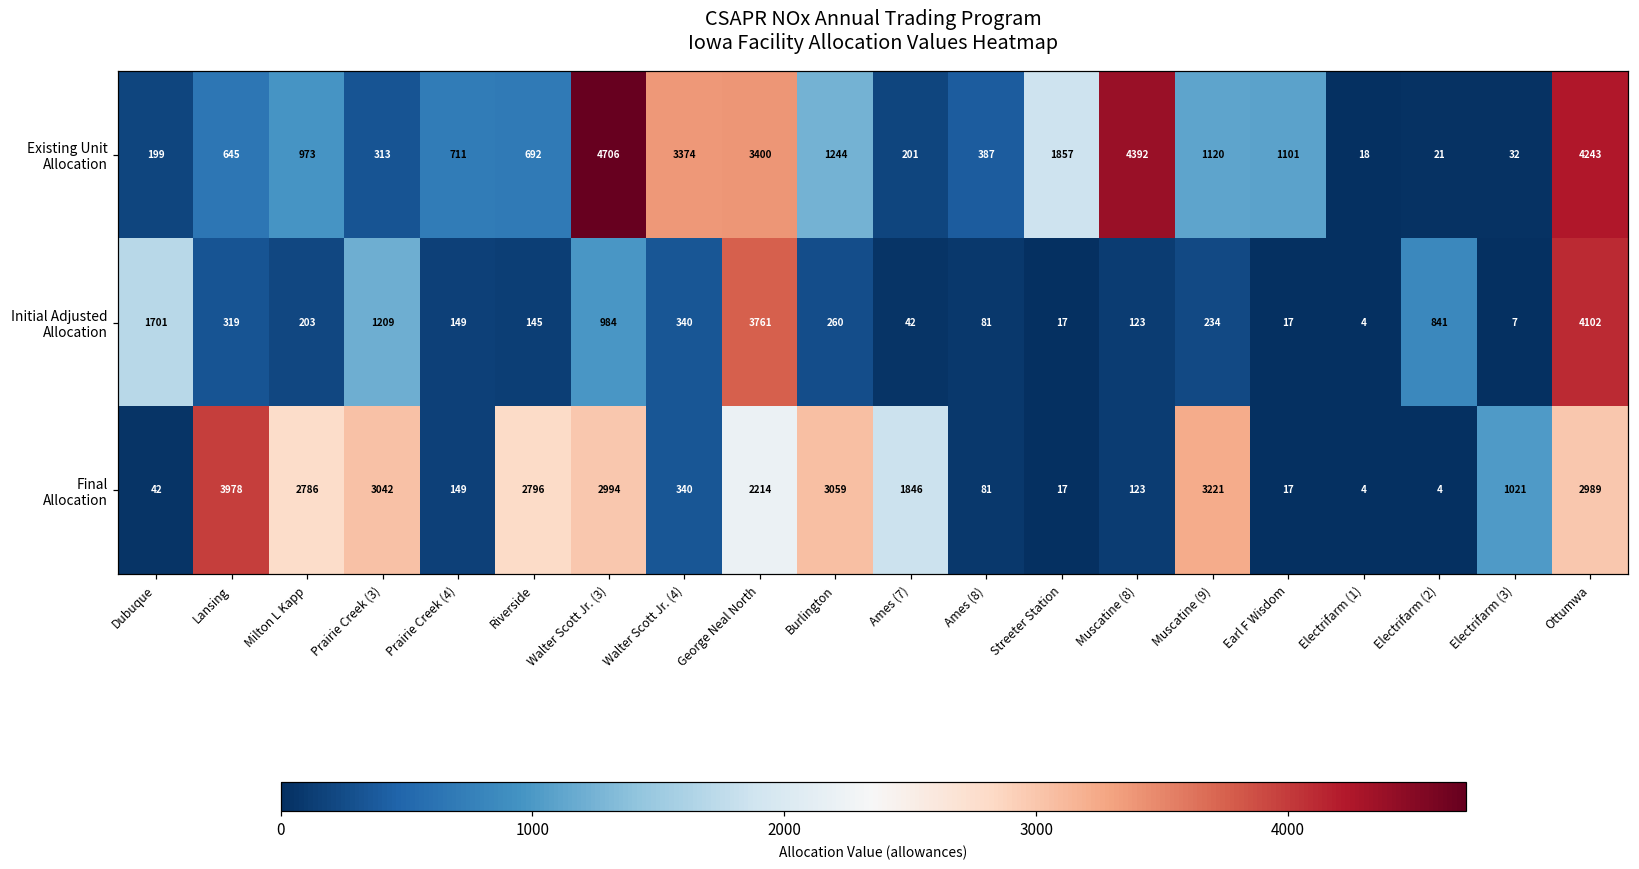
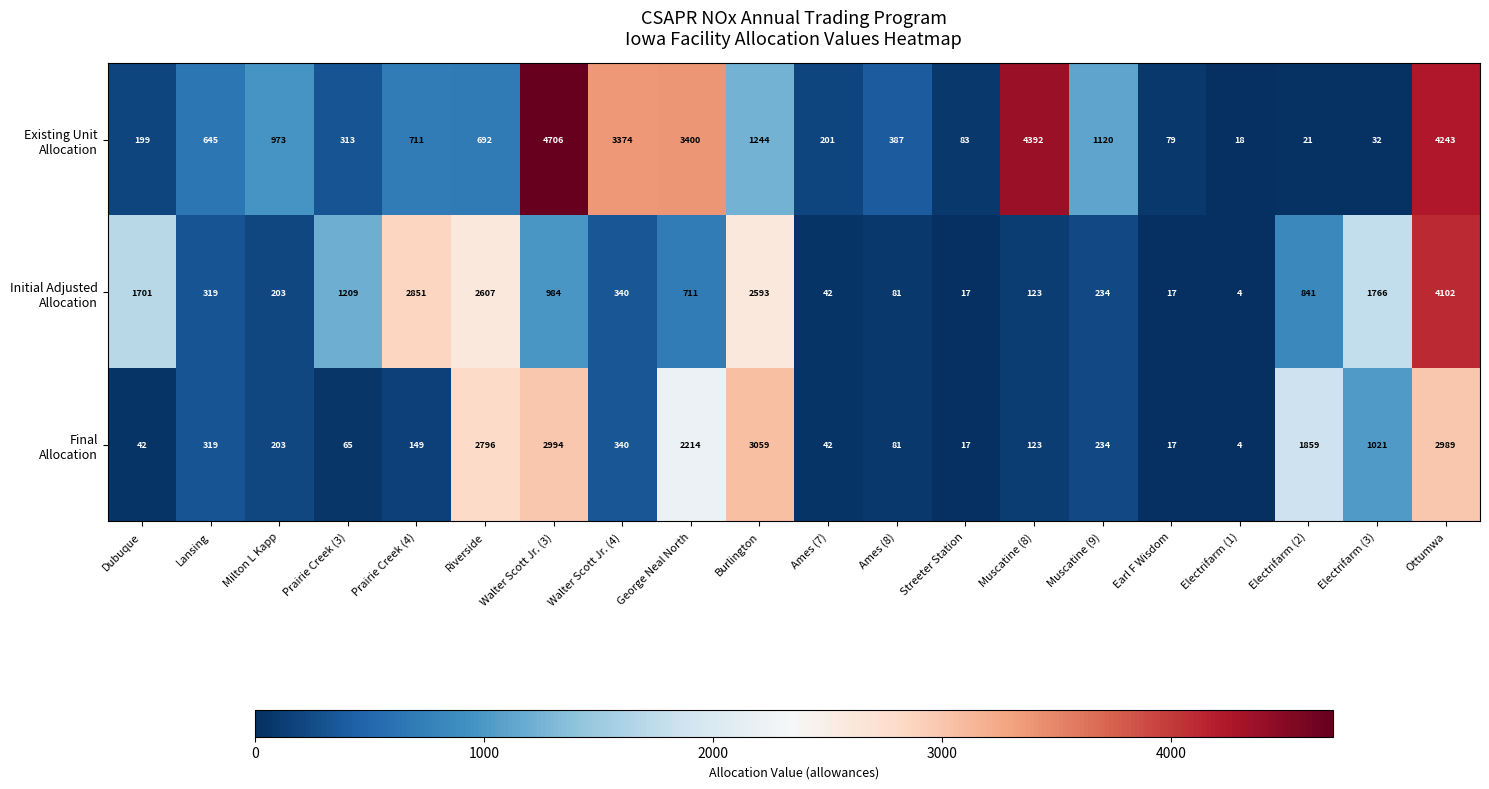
  {
    "Existing Unit Allocation": {
      "Dubuque": 199,
      "Lansing": 645,
      "Milton L Kapp": 973,
      "Prairie Creek (3)": 313,
      "Prairie Creek (4)": 711,
      "Riverside": 692,
      "Walter Scott Jr. (3)": 4706,
      "Walter Scott Jr. (4)": 3374,
      "George Neal North": 3400,
      "Burlington": 1244,
      "Ames (7)": 201,
      "Ames (8)": 387,
-     "Streeter Station": 1857,
+     "Streeter Station": 83,
      "Muscatine (8)": 4392,
      "Muscatine (9)": 1120,
-     "Earl F Wisdom": 1101,
+     "Earl F Wisdom": 79,
      "Electrifarm (1)": 18,
      "Electrifarm (2)": 21,
      "Electrifarm (3)": 32,
      "Ottumwa": 4243
    },
    "Initial Adjusted Allocation": {
      "Dubuque": 1701,
      "Lansing": 319,
      "Milton L Kapp": 203,
      "Prairie Creek (3)": 1209,
-     "Prairie Creek (4)": 149,
-     "Riverside": 145,
+     "Prairie Creek (4)": 2851,
+     "Riverside": 2607,
      "Walter Scott Jr. (3)": 984,
      "Walter Scott Jr. (4)": 340,
-     "George Neal North": 3761,
-     "Burlington": 260,
+     "George Neal North": 711,
+     "Burlington": 2593,
      "Ames (7)": 42,
      "Ames (8)": 81,
      "Streeter Station": 17,
      "Muscatine (8)": 123,
      "Muscatine (9)": 234,
      "Earl F Wisdom": 17,
      "Electrifarm (1)": 4,
      "Electrifarm (2)": 841,
-     "Electrifarm (3)": 7,
+     "Electrifarm (3)": 1766,
      "Ottumwa": 4102
    },
    "Final Allocation": {
      "Dubuque": 42,
-     "Lansing": 3978,
-     "Milton L Kapp": 2786,
-     "Prairie Creek (3)": 3042,
+     "Lansing": 319,
+     "Milton L Kapp": 203,
+     "Prairie Creek (3)": 65,
      "Prairie Creek (4)": 149,
      "Riverside": 2796,
      "Walter Scott Jr. (3)": 2994,
      "Walter Scott Jr. (4)": 340,
      "George Neal North": 2214,
      "Burlington": 3059,
-     "Ames (7)": 1846,
+     "Ames (7)": 42,
      "Ames (8)": 81,
      "Streeter Station": 17,
      "Muscatine (8)": 123,
-     "Muscatine (9)": 3221,
+     "Muscatine (9)": 234,
      "Earl F Wisdom": 17,
      "Electrifarm (1)": 4,
-     "Electrifarm (2)": 4,
+     "Electrifarm (2)": 1859,
      "Electrifarm (3)": 1021,
      "Ottumwa": 2989
    }
  }
